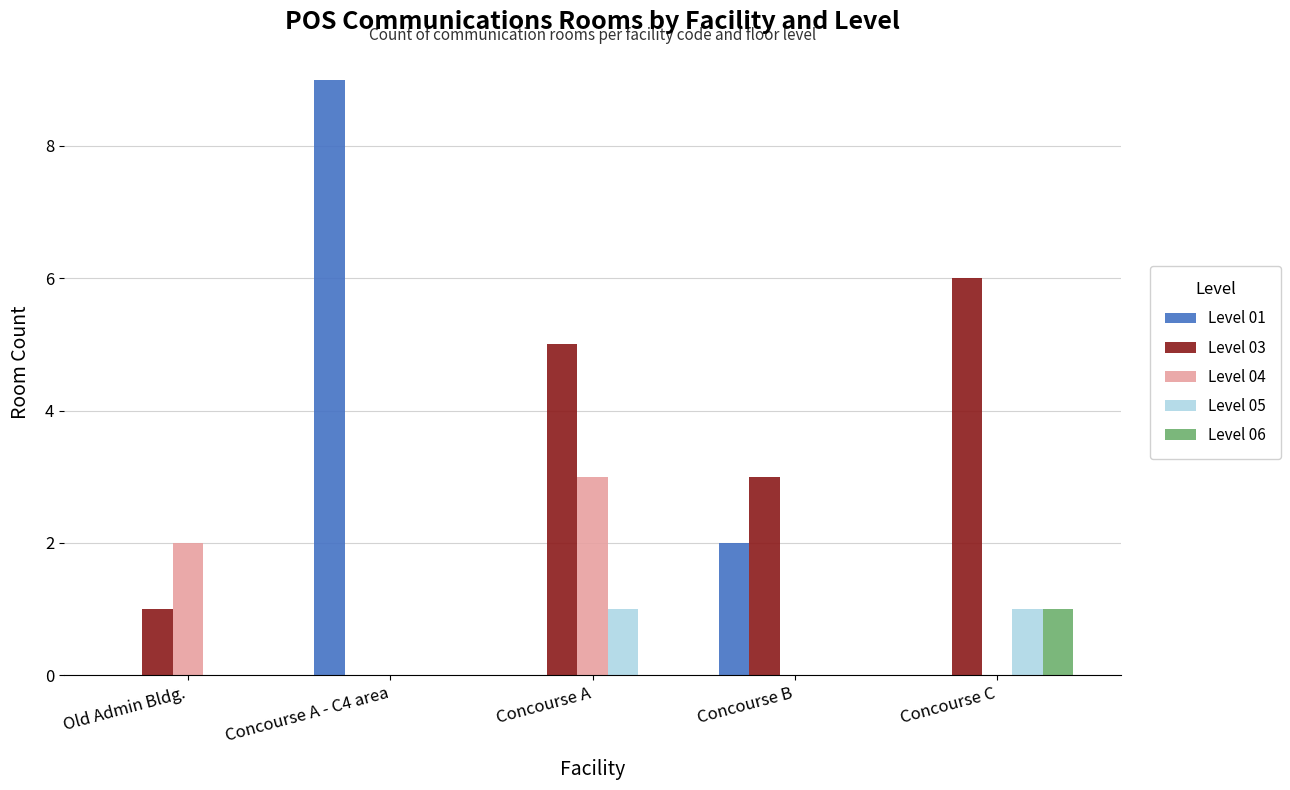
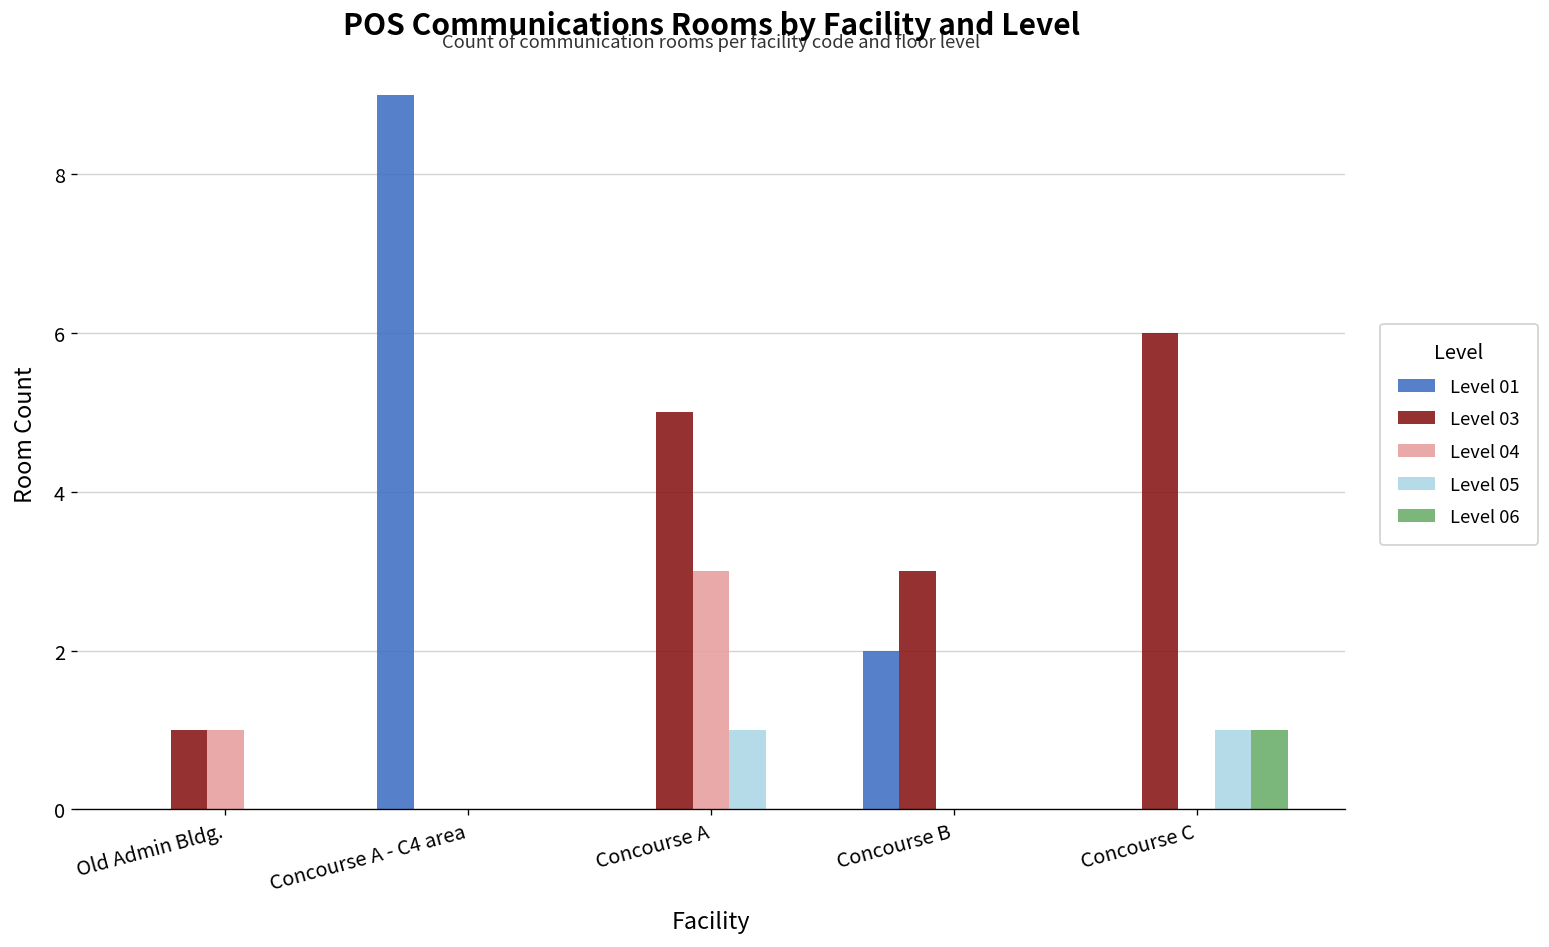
  {
    "Level 01": {
      "Old Admin Bldg.": 0,
      "Concourse A - C4 area": 9,
      "Concourse A": 0,
      "Concourse B": 2,
      "Concourse C": 0
    },
    "Level 03": {
      "Old Admin Bldg.": 1,
      "Concourse A - C4 area": 0,
      "Concourse A": 5,
      "Concourse B": 3,
      "Concourse C": 6
    },
    "Level 04": {
-     "Old Admin Bldg.": 2,
+     "Old Admin Bldg.": 1,
      "Concourse A - C4 area": 0,
      "Concourse A": 3,
      "Concourse B": 0,
      "Concourse C": 0
    },
    "Level 05": {
      "Old Admin Bldg.": 0,
      "Concourse A - C4 area": 0,
      "Concourse A": 1,
      "Concourse B": 0,
      "Concourse C": 1
    },
    "Level 06": {
      "Old Admin Bldg.": 0,
      "Concourse A - C4 area": 0,
      "Concourse A": 0,
      "Concourse B": 0,
      "Concourse C": 1
    }
  }
